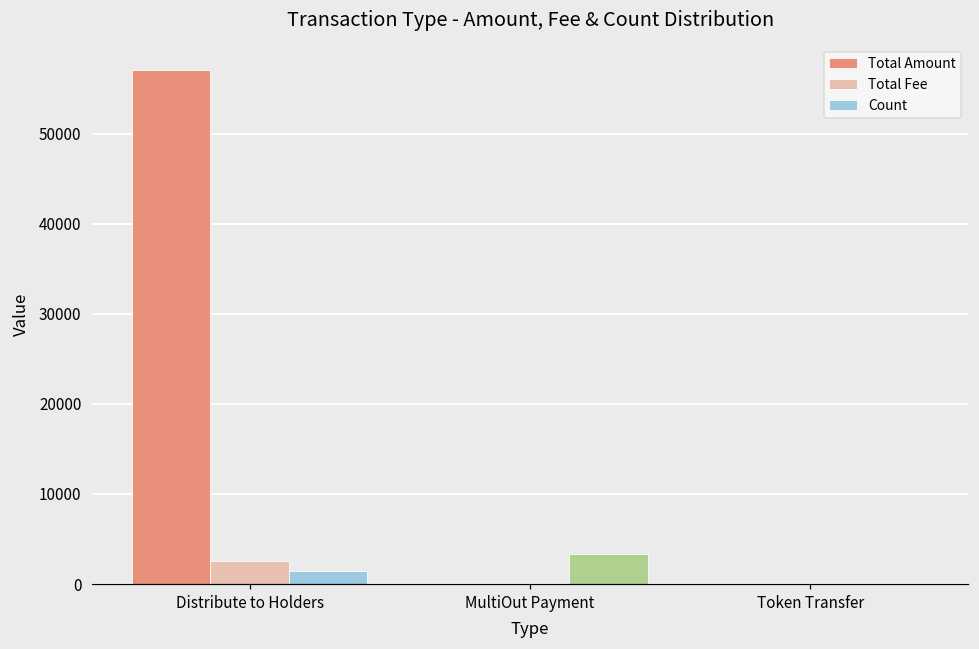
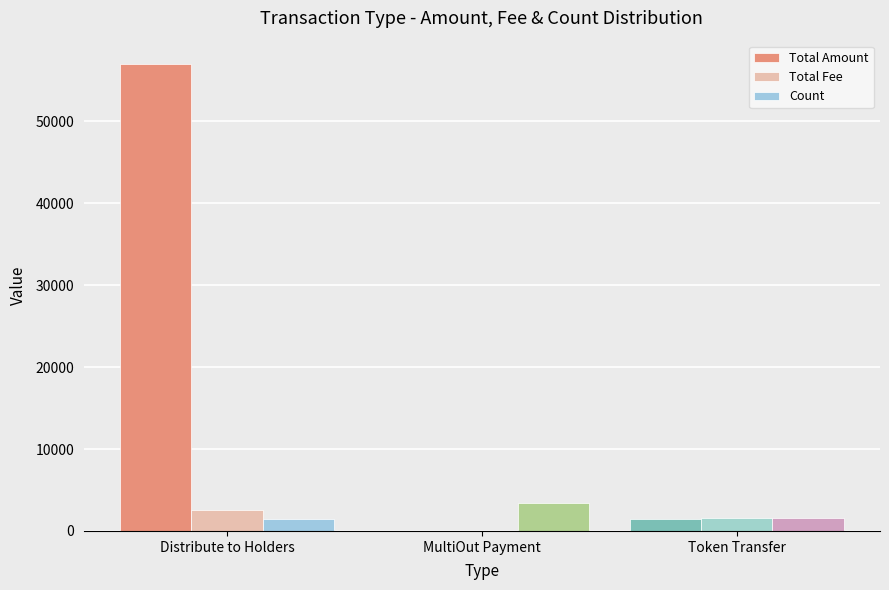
  {
    "Total Amount": {
      "Distribute to Holders": 57000,
-     "Token Transfer": 0
+     "Token Transfer": 1000
    },
    "Total Fee": {
      "Distribute to Holders": 3000,
-     "Token Transfer": 0
+     "Token Transfer": 2000
    },
    "Count": {
      "Distribute to Holders": 1000,
      "MultiOut Payment": 3000,
-     "Token Transfer": 0
+     "Token Transfer": 2000
    }
  }
